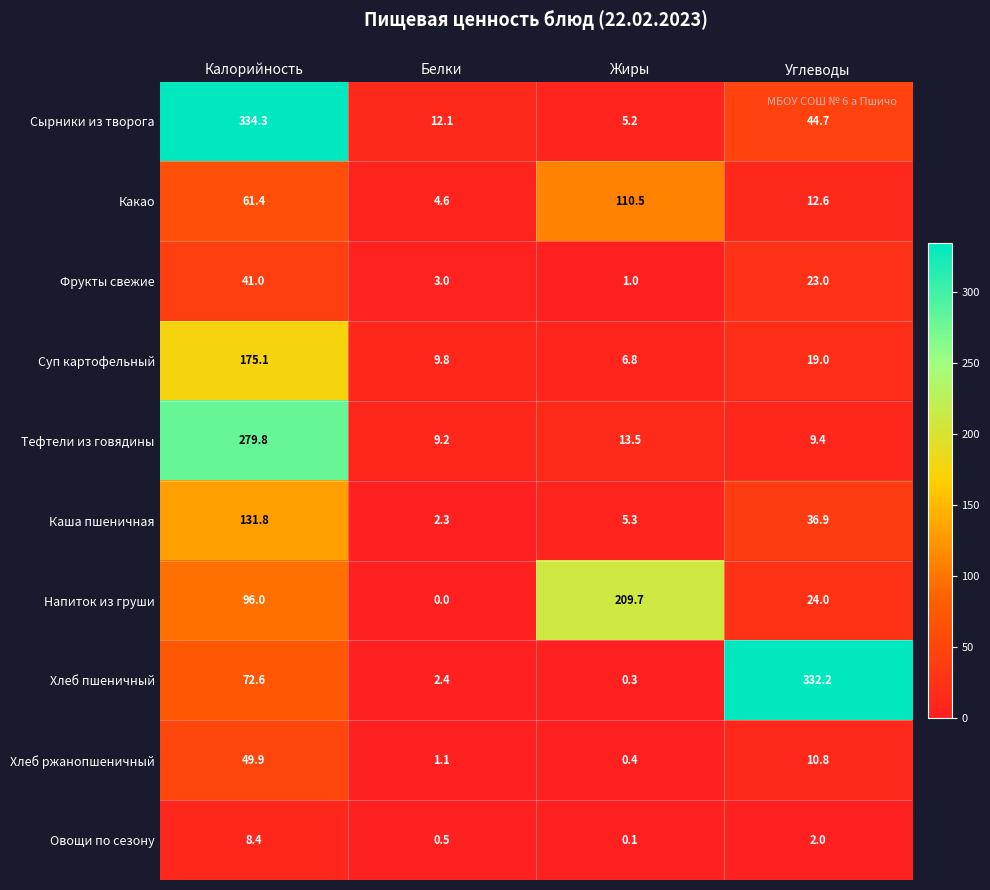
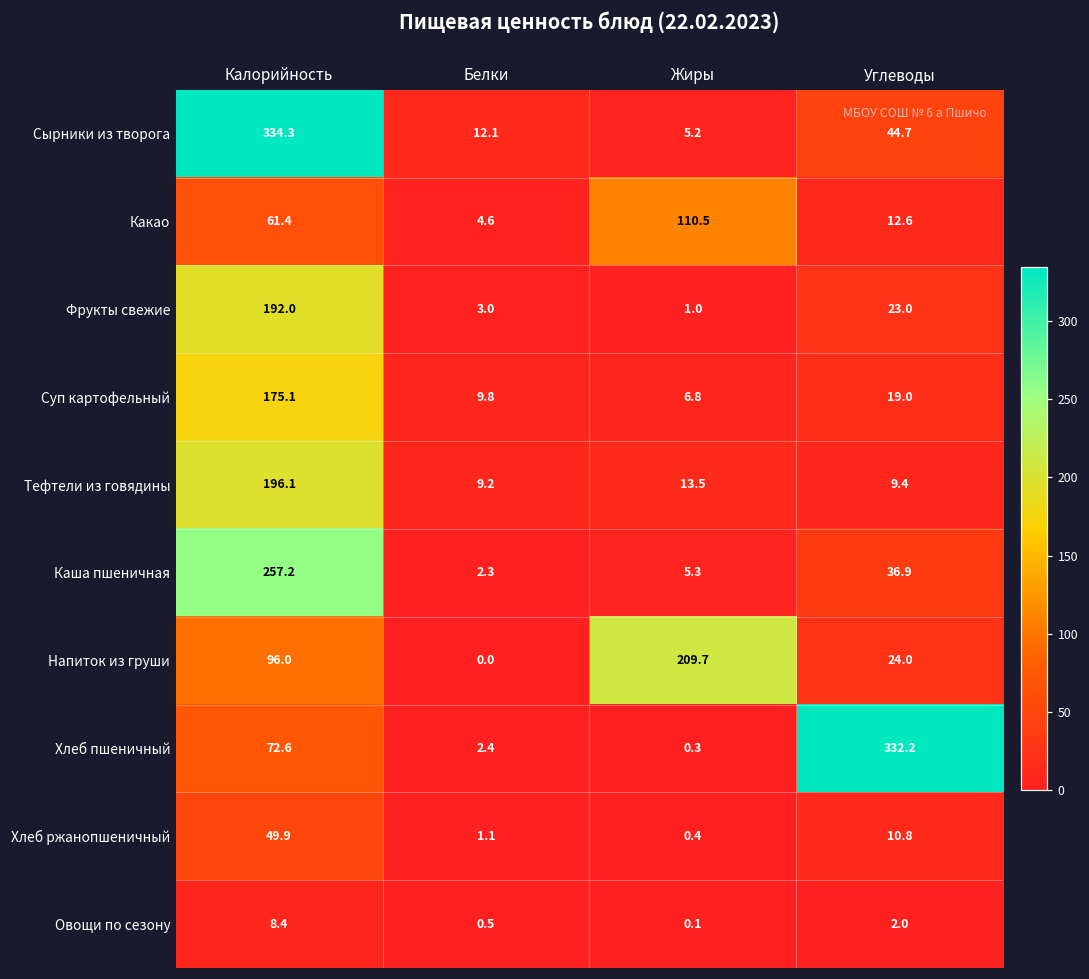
  {
    "Сырники из творога": {
      "Калорийность": 334.3,
      "Белки": 12.1,
      "Жиры": 5.2
    },
    "Какао": {
      "Калорийность": 61.4,
      "Белки": 4.6,
      "Жиры": 110.5,
      "Углеводы": 12.6
    },
    "Фрукты свежие": {
-     "Калорийность": 41.0,
+     "Калорийность": 192.0,
      "Белки": 3.0,
      "Жиры": 1.0,
      "Углеводы": 23.0
    },
    "Суп картофельный": {
      "Калорийность": 175.1,
      "Белки": 9.8,
      "Жиры": 6.8,
      "Углеводы": 19.0
    },
    "Тефтели из говядины": {
-     "Калорийность": 279.8,
+     "Калорийность": 196.1,
      "Белки": 9.2,
      "Жиры": 13.5,
      "Углеводы": 9.4
    },
    "Каша пшеничная": {
-     "Калорийность": 131.8,
+     "Калорийность": 257.2,
      "Белки": 2.3,
      "Жиры": 5.3,
      "Углеводы": 36.9
    },
    "Напиток из груши": {
      "Калорийность": 96.0,
      "Белки": 0.0,
      "Жиры": 209.7,
      "Углеводы": 24.0
    },
    "Хлеб пшеничный": {
      "Калорийность": 72.6,
      "Белки": 2.4,
      "Жиры": 0.3,
      "Углеводы": 332.2
    },
    "Хлеб ржанопшеничный": {
      "Калорийность": 49.9,
      "Белки": 1.1,
      "Жиры": 0.4,
      "Углеводы": 10.8
    },
    "Овощи по сезону": {
      "Калорийность": 8.4,
      "Белки": 0.5,
      "Жиры": 0.1,
      "Углеводы": 2.0
    }
  }
